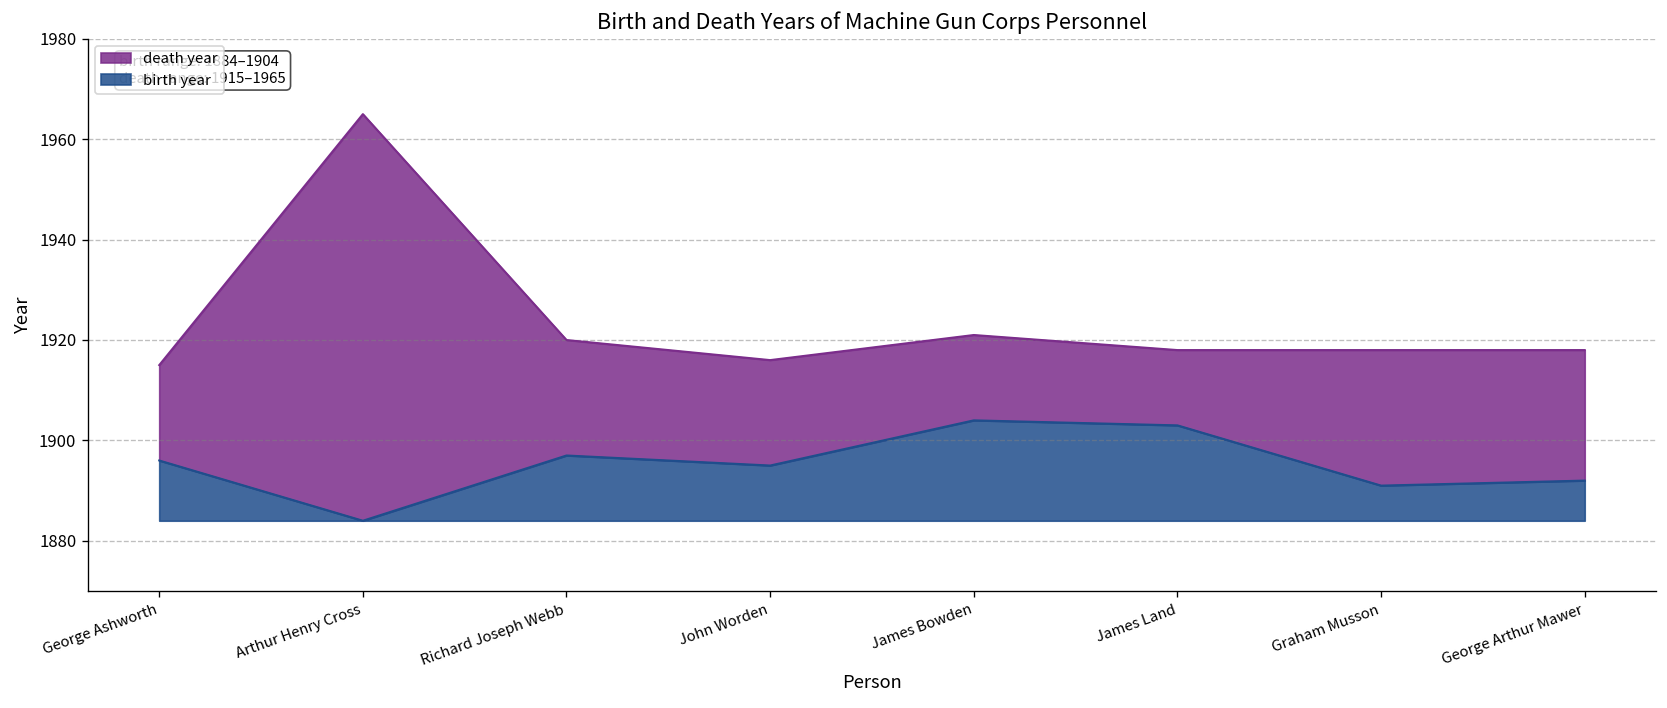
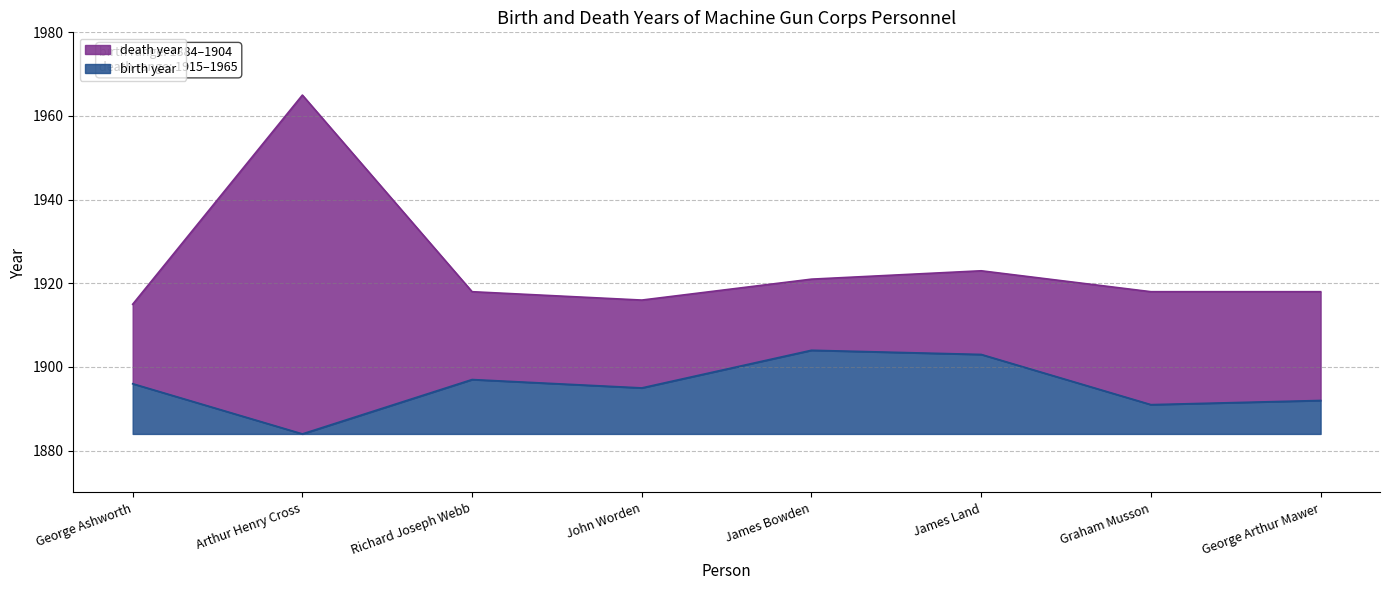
  {
    "birth year": {
      "George Ashworth": 1896,
      "Arthur Henry Cross": 1884,
      "Richard Joseph Webb": 1897,
      "John Worden": 1895,
      "James Bowden": 1904,
      "James Land": 1903,
      "Graham Musson": 1891,
      "George Arthur Mawer": 1892
    },
    "death year": {
      "George Ashworth": 1915,
      "Arthur Henry Cross": 1965,
-     "Richard Joseph Webb": 1920,
+     "Richard Joseph Webb": 1918,
      "John Worden": 1916,
      "James Bowden": 1921,
-     "James Land": 1918,
+     "James Land": 1923,
      "Graham Musson": 1918,
      "George Arthur Mawer": 1918
    }
  }
